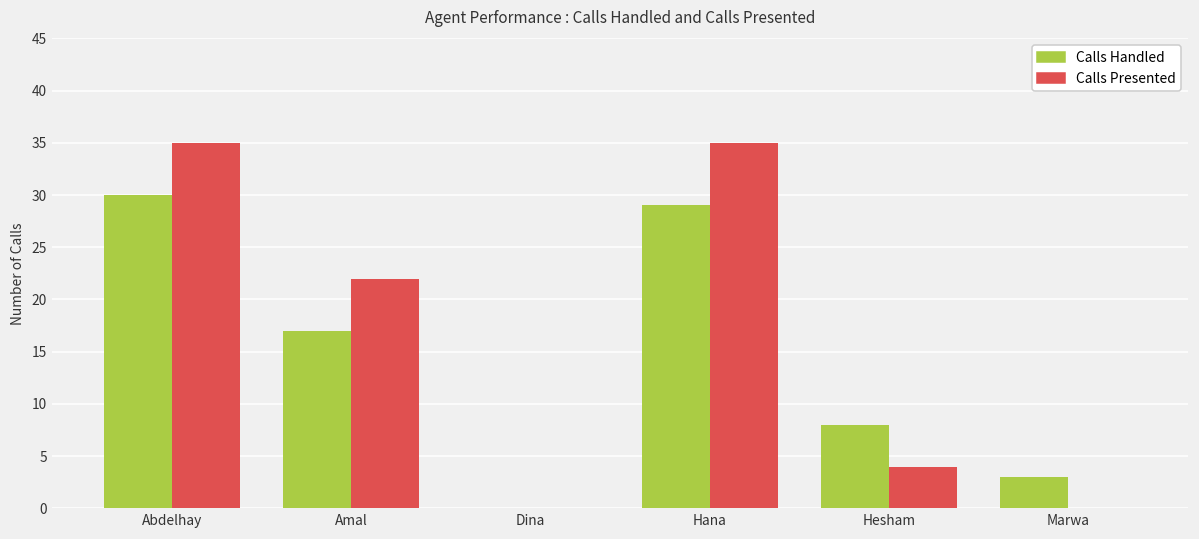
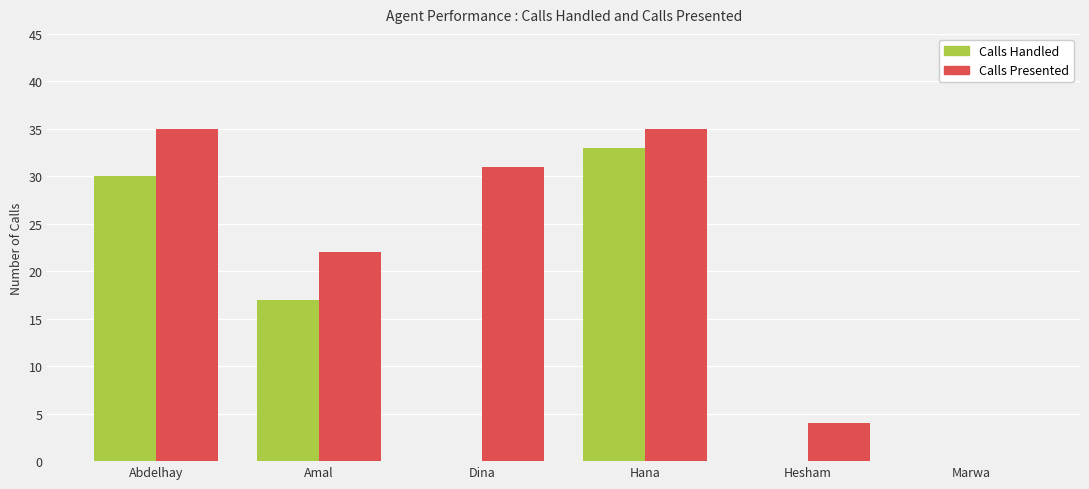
  {
    "Calls Handled": {
      "Abdelhay": 30,
      "Amal": 17,
      "Dina": 0,
-     "Hana": 29,
-     "Hesham": 8,
-     "Marwa": 3
+     "Hana": 33,
+     "Hesham": 0,
+     "Marwa": 0
    },
    "Calls Presented": {
      "Abdelhay": 35,
      "Amal": 22,
-     "Dina": 0,
+     "Dina": 31,
      "Hana": 35,
      "Hesham": 4,
      "Marwa": 0
    }
  }
